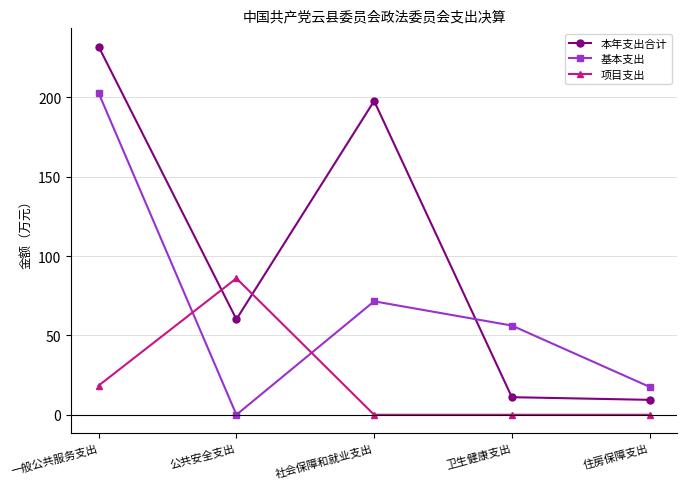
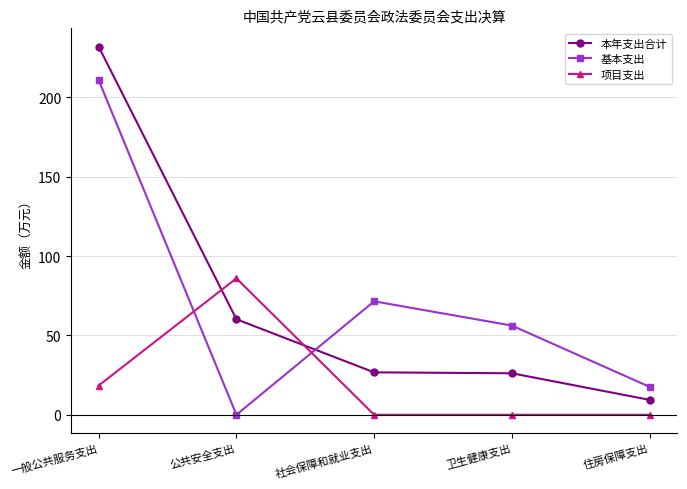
  {
    "本年支出合计": {
      "一般公共服务支出": 232,
      "公共安全支出": 60,
-     "社会保障和就业支出": 198,
-     "卫生健康支出": 11,
+     "社会保障和就业支出": 27,
+     "卫生健康支出": 26,
      "住房保障支出": 9
    },
    "基本支出": {
-     "一般公共服务支出": 203,
+     "一般公共服务支出": 211,
      "公共安全支出": 0,
      "社会保障和就业支出": 72,
      "卫生健康支出": 56,
      "住房保障支出": 18
    },
    "项目支出": {
      "一般公共服务支出": 18,
      "公共安全支出": 86,
      "社会保障和就业支出": 0,
      "卫生健康支出": 0,
      "住房保障支出": 0
    }
  }
